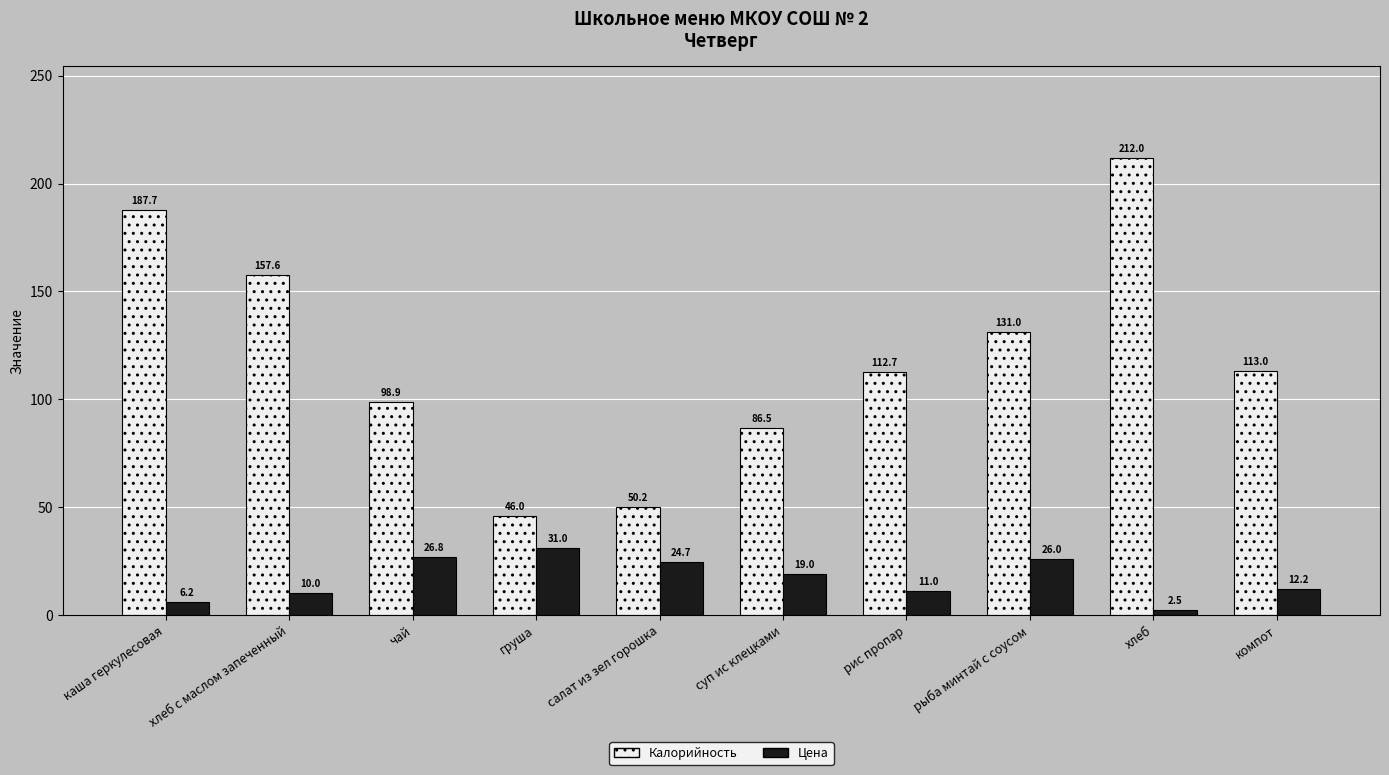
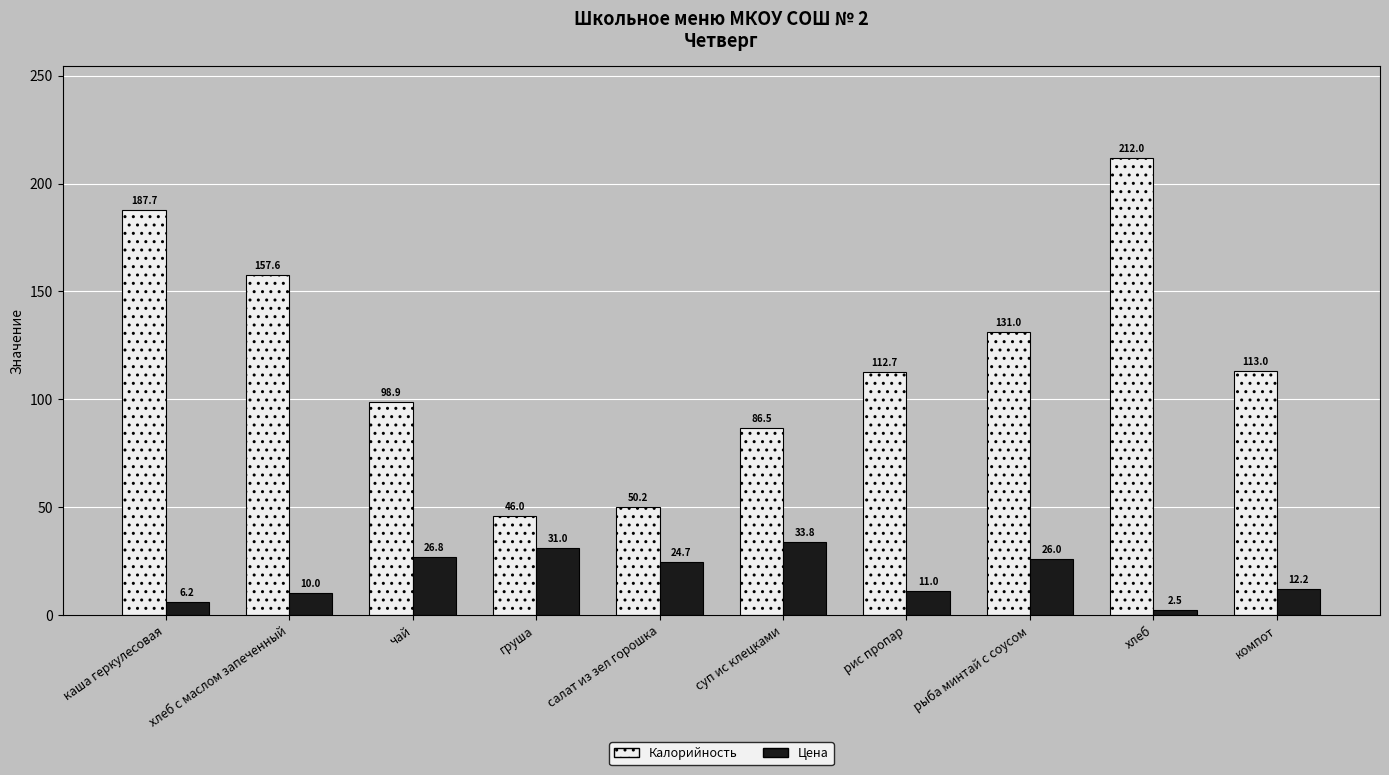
  {
    "Калорийность": {
      "каша геркулесовая": 187.7,
      "хлеб с маслом запеченный": 157.6,
      "чай": 98.9,
      "груша": 46.0,
      "салат из зел горошка": 50.2,
      "суп ис клецками": 86.5,
      "рис пропар": 112.7,
      "рыба минтай с соусом": 131.0,
      "хлеб": 212.0,
      "компот": 113.0
    },
    "Цена": {
      "каша геркулесовая": 6.2,
      "хлеб с маслом запеченный": 10.0,
      "чай": 26.8,
      "груша": 31.0,
      "салат из зел горошка": 24.7,
-     "суп ис клецками": 19.0,
+     "суп ис клецками": 33.8,
      "рис пропар": 11.0,
      "рыба минтай с соусом": 26.0,
      "хлеб": 2.5,
      "компот": 12.2
    }
  }
